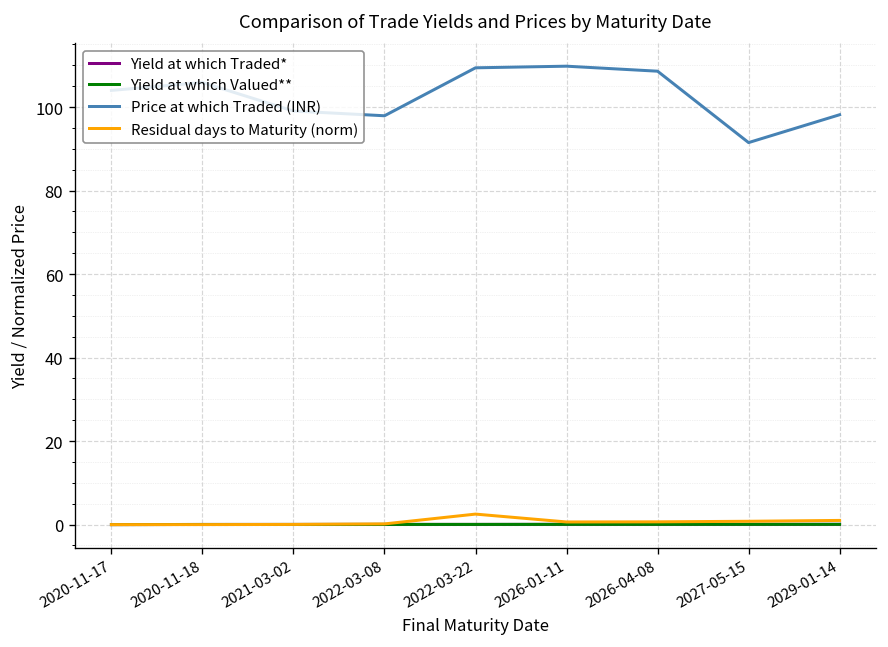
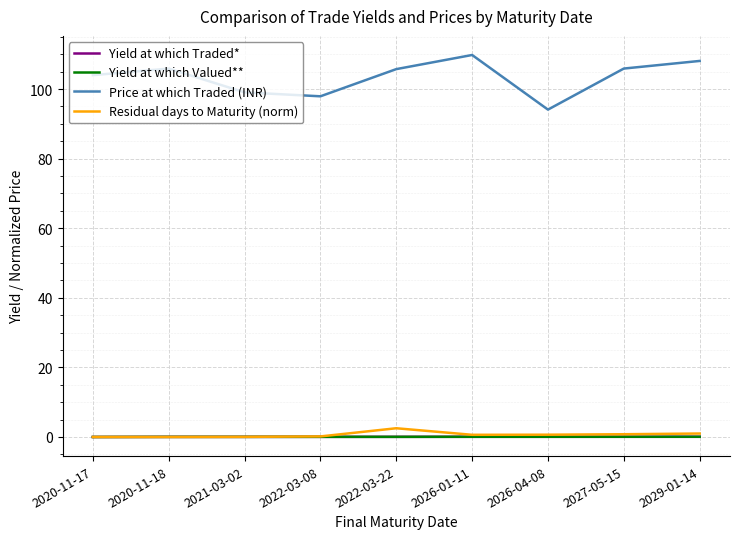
  {
    "Yield at which Valued**": {
      "2022-03-22": 0,
      "2027-05-15": 0,
      "2029-01-14": 0
    },
    "Price at which Traded (INR)": {
      "2022-03-08": 98,
-     "2022-03-22": 109,
+     "2022-03-22": 106,
      "2026-01-11": 110,
-     "2026-04-08": 109,
-     "2027-05-15": 92,
-     "2029-01-14": 98
+     "2026-04-08": 94,
+     "2027-05-15": 106,
+     "2029-01-14": 108
    },
    "Residual days to Maturity (norm)": {
      "2022-03-22": 3,
      "2027-05-15": 1,
      "2029-01-14": 1
    }
  }
